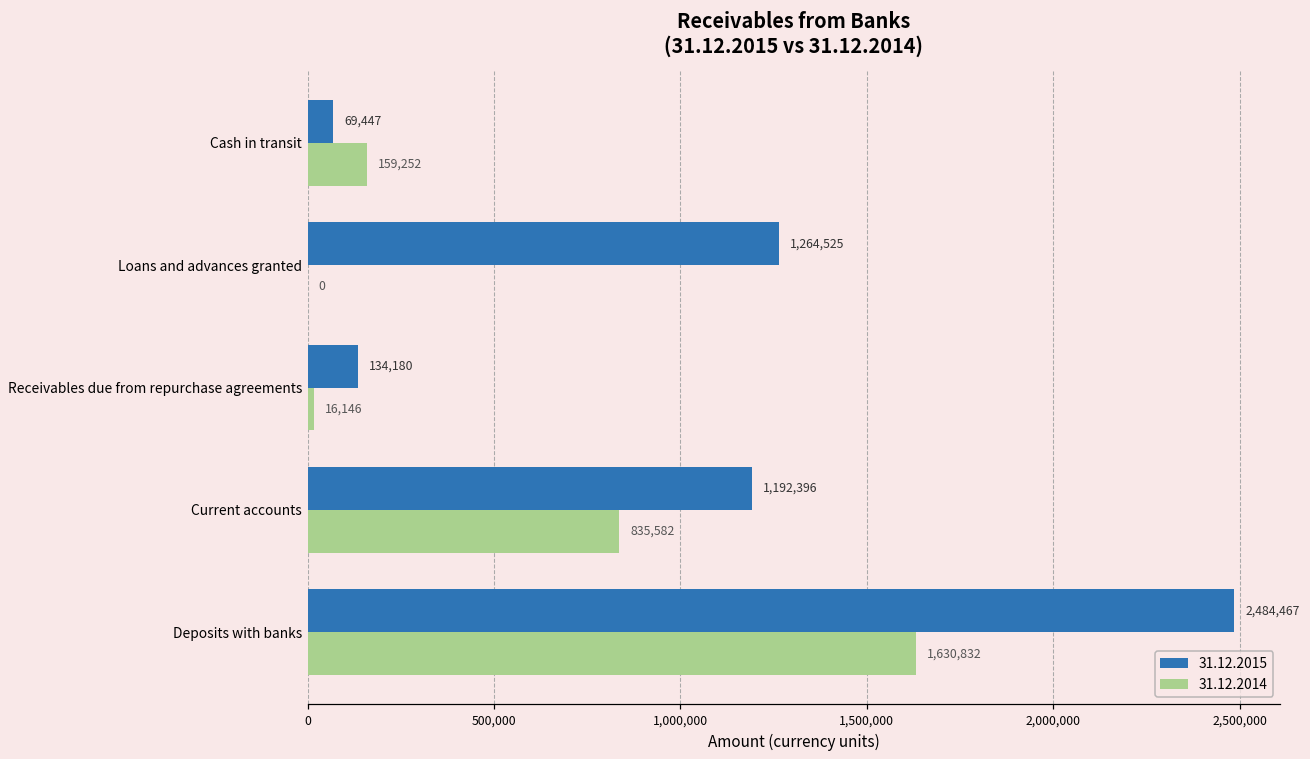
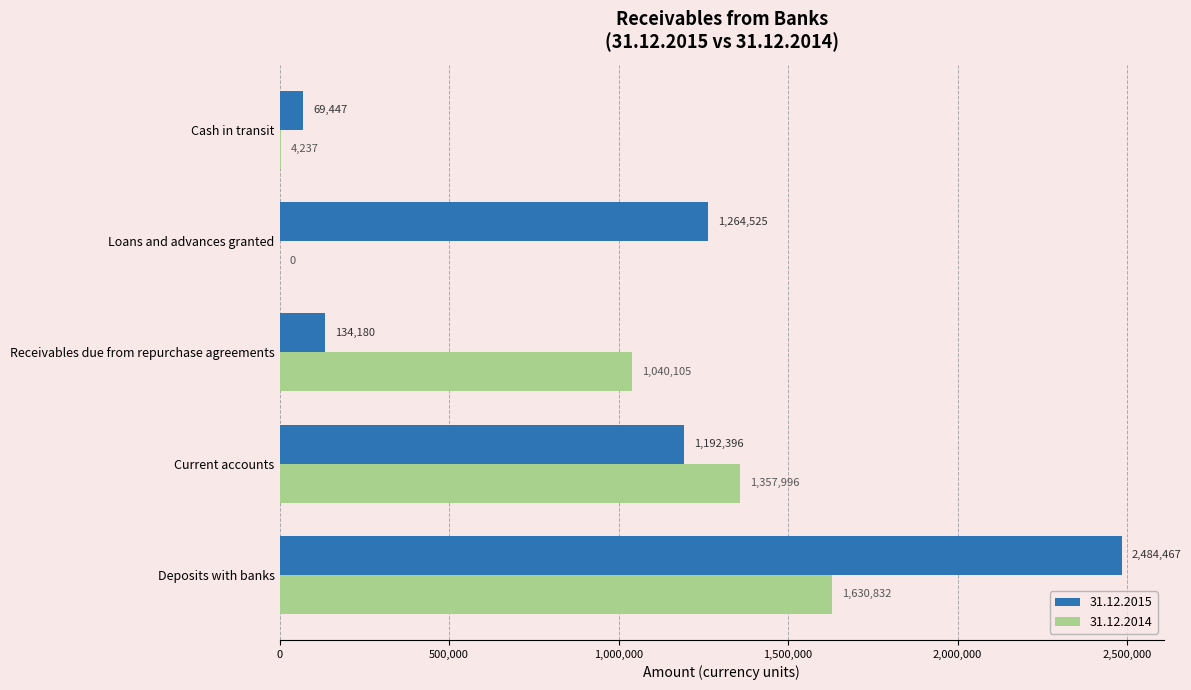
  {
    "31.12.2015": {
      "Cash in transit": "69,447",
      "Loans and advances granted": "1,264,525",
      "Receivables due from repurchase agreements": "134,180",
      "Current accounts": "1,192,396",
      "Deposits with banks": "2,484,467"
    },
    "31.12.2014": {
-     "Cash in transit": "159,252",
+     "Cash in transit": "4,237",
      "Loans and advances granted": "0",
-     "Receivables due from repurchase agreements": "16,146",
-     "Current accounts": "835,582",
+     "Receivables due from repurchase agreements": "1,040,105",
+     "Current accounts": "1,357,996",
      "Deposits with banks": "1,630,832"
    }
  }
